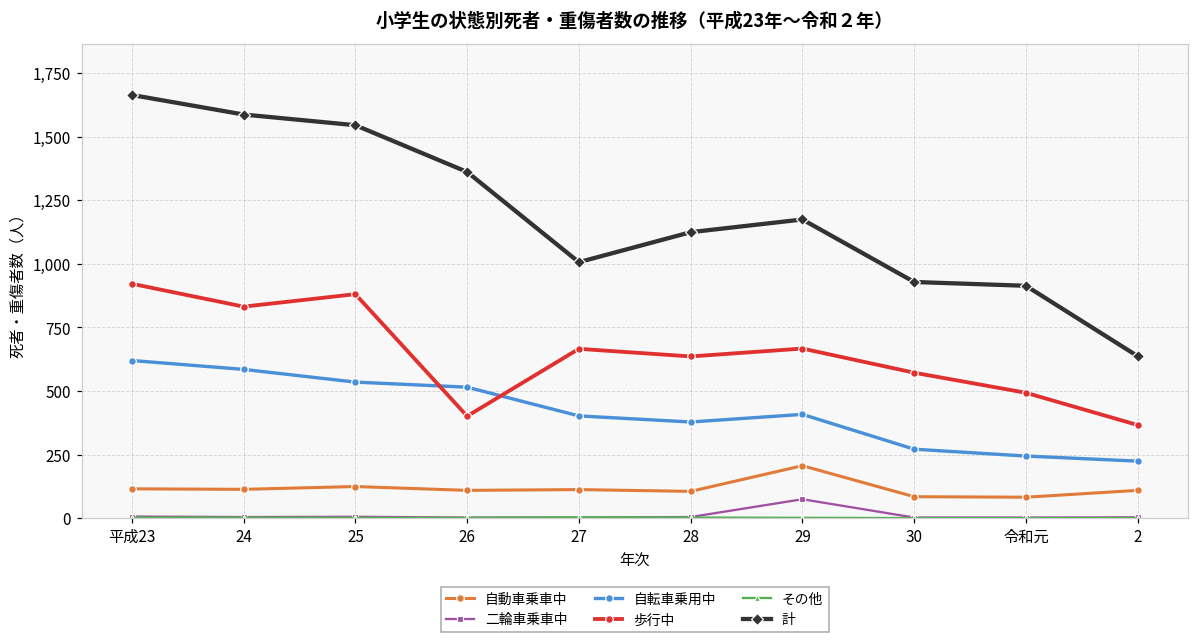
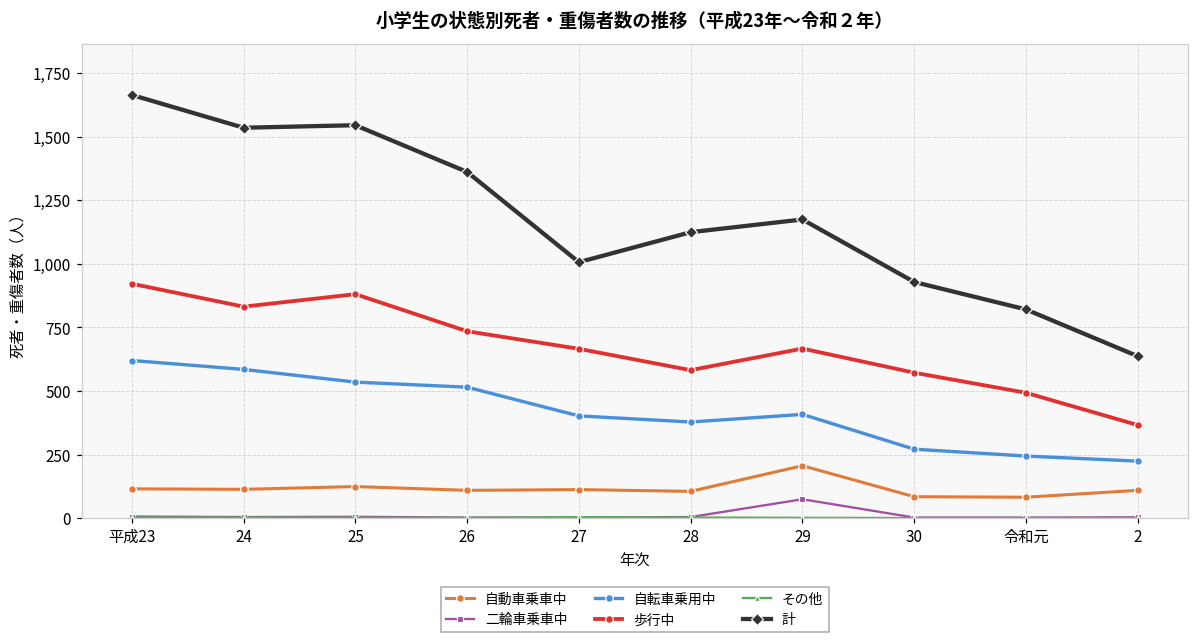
  {
    "自動車乗車中": {
      "平成23": "120",
      "24": "110",
      "25": "120",
      "26": "110",
      "27": "110",
      "28": "110",
      "29": "210",
      "30": "80",
      "令和元": "80",
      "2": "110"
    },
    "二輪車乗車中": {
      "29": "70"
    },
    "自転車乗用中": {
      "平成23": "620",
      "24": "590",
      "25": "540",
      "26": "520",
      "27": "400",
      "28": "380",
      "29": "410",
      "30": "270",
      "令和元": "240",
      "2": "220"
    },
    "歩行中": {
      "平成23": "920",
      "24": "830",
      "25": "880",
-     "26": "400",
+     "26": "740",
      "27": "670",
-     "28": "640",
+     "28": "580",
      "29": "670",
      "30": "570",
      "令和元": "490",
      "2": "370"
    },
    "その他": {
      "29": "0"
    },
    "計": {
      "平成23": "1,670",
-     "24": "1,590",
+     "24": "1,540",
      "25": "1,550",
      "26": "1,360",
      "27": "1,010",
      "28": "1,130",
      "29": "1,180",
      "30": "930",
-     "令和元": "910",
+     "令和元": "820",
      "2": "640"
    }
  }
